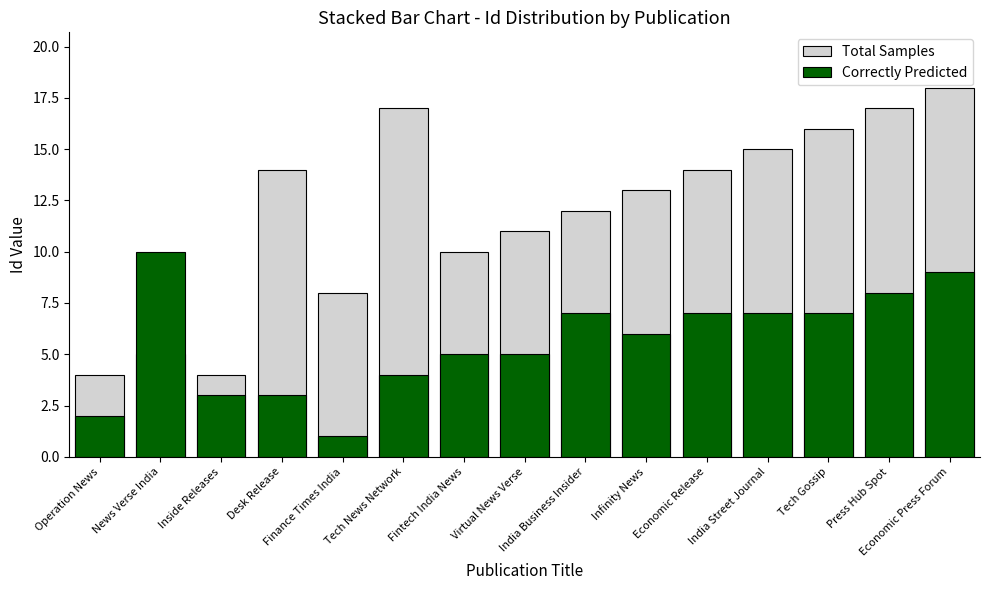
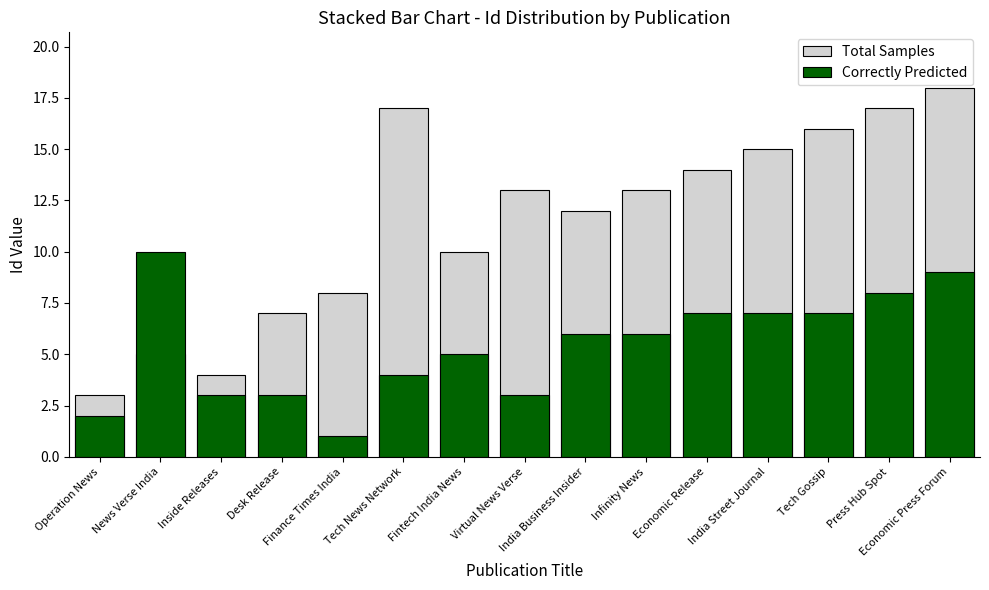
  {
    "Total Samples": {
-     "Operation News": 4,
+     "Operation News": 3,
      "Inside Releases": 4,
-     "Desk Release": 14,
+     "Desk Release": 7,
      "Finance Times India": 8,
      "Tech News Network": 17,
      "Fintech India News": 10,
-     "Virtual News Verse": 11,
+     "Virtual News Verse": 13,
      "India Business Insider": 12,
      "Infinity News": 13,
      "Economic Release": 14,
      "India Street Journal": 15,
      "Tech Gossip": 16,
      "Press Hub Spot": 17,
      "Economic Press Forum": 18
    },
    "Correctly Predicted": {
      "News Verse India": 10,
-     "Virtual News Verse": 5,
-     "India Business Insider": 7
+     "Virtual News Verse": 3,
+     "India Business Insider": 6
    }
  }
